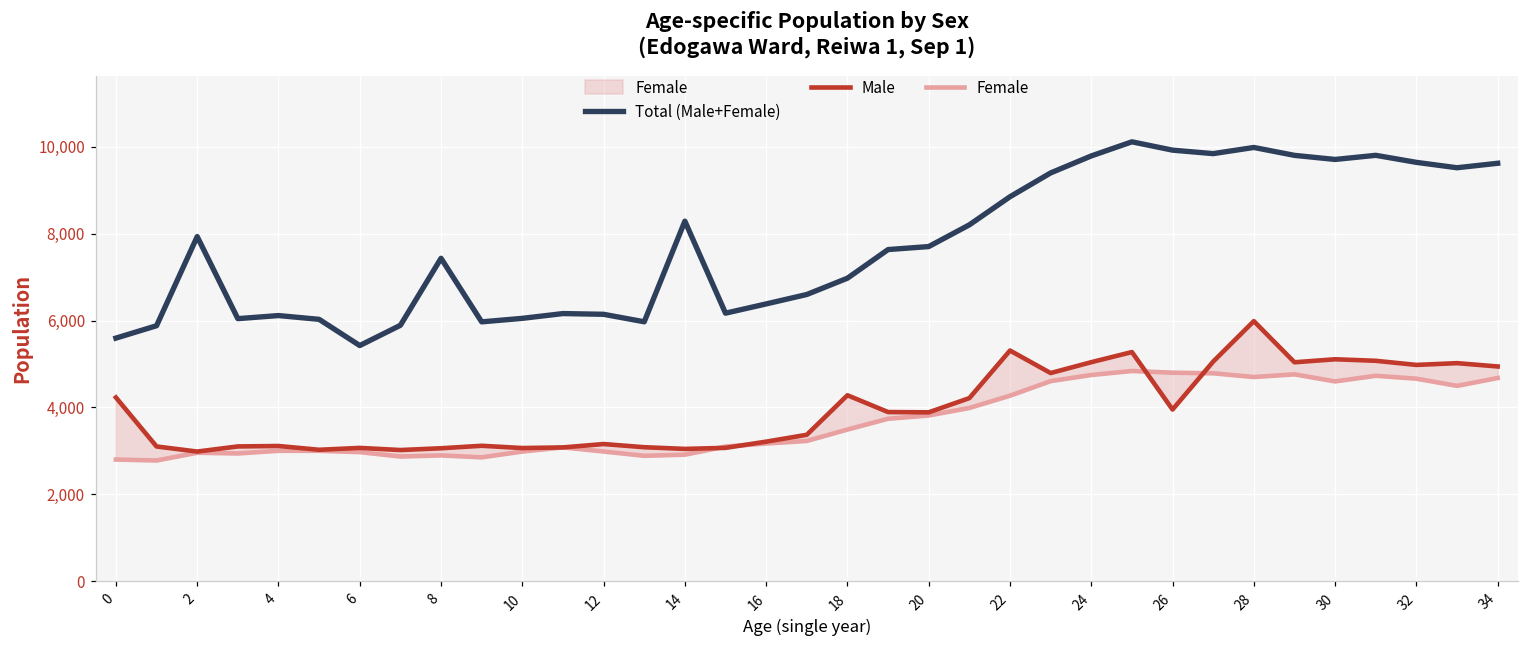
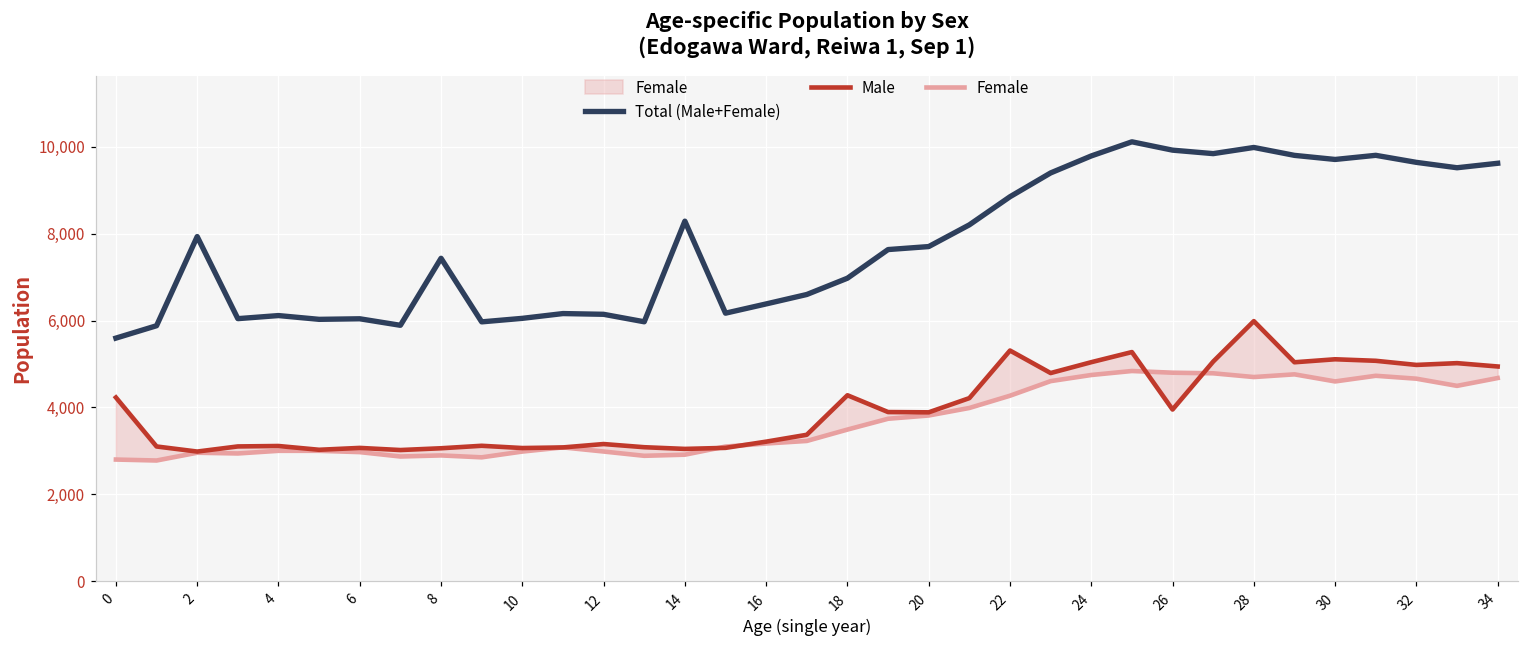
  {
    "Total (Male+Female)": {
      "0": "5,600",
      "2": "7,900",
      "4": "6,100",
-     "6": "5,400",
+     "6": "6,000",
      "8": "7,400",
      "10": "6,100",
      "12": "6,100",
      "14": "8,300",
      "16": "6,400",
      "18": "7,000",
      "20": "7,700",
      "22": "8,900",
      "24": "9,800",
      "26": "9,900",
      "28": "10,000",
      "30": "9,700",
      "32": "9,600",
      "34": "9,600"
    },
    "Male": {
      "26": "4,000"
    }
  }
